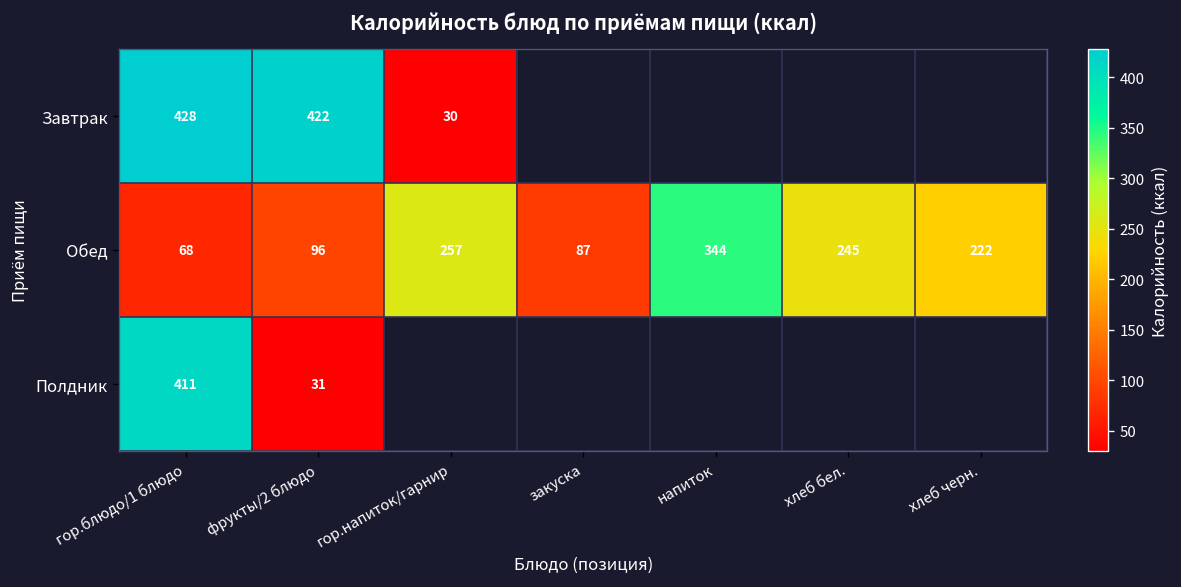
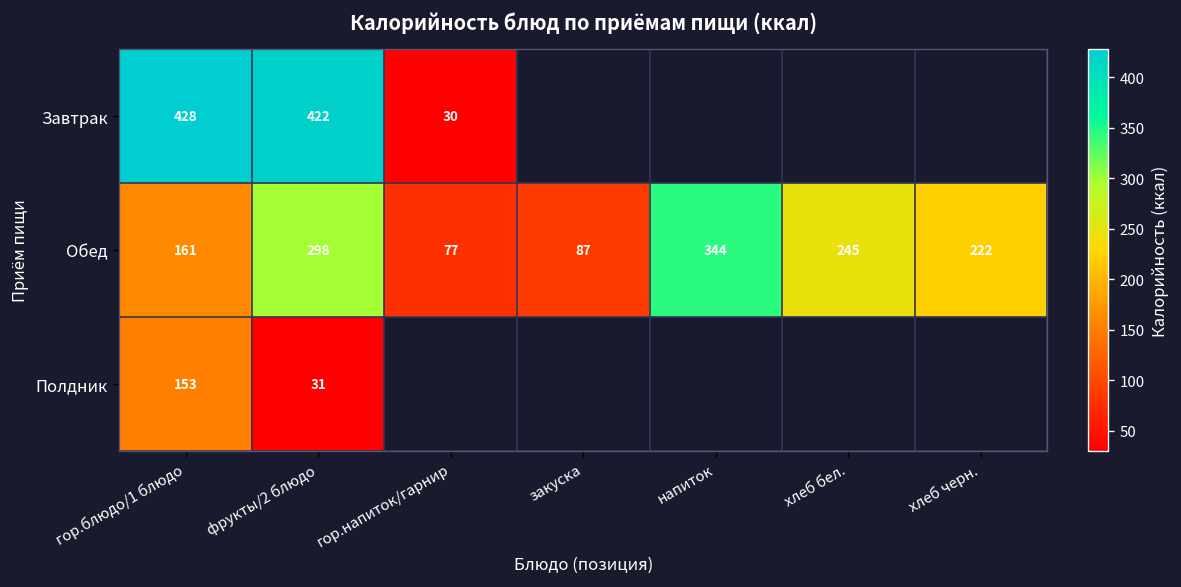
  {
    "Завтрак": {
      "гор.блюдо/1 блюдо": 428,
      "фрукты/2 блюдо": 422,
      "гор.напиток/гарнир": 30
    },
    "Обед": {
-     "гор.блюдо/1 блюдо": 68,
-     "фрукты/2 блюдо": 96,
-     "гор.напиток/гарнир": 257,
+     "гор.блюдо/1 блюдо": 161,
+     "фрукты/2 блюдо": 298,
+     "гор.напиток/гарнир": 77,
      "закуска": 87,
      "напиток": 344,
      "хлеб бел.": 245,
      "хлеб черн.": 222
    },
    "Полдник": {
-     "гор.блюдо/1 блюдо": 411,
+     "гор.блюдо/1 блюдо": 153,
      "фрукты/2 блюдо": 31
    }
  }
